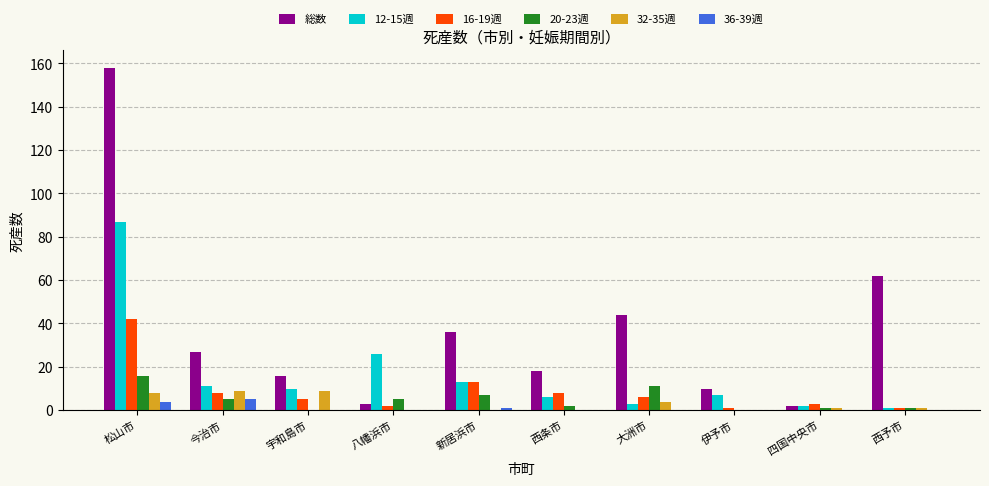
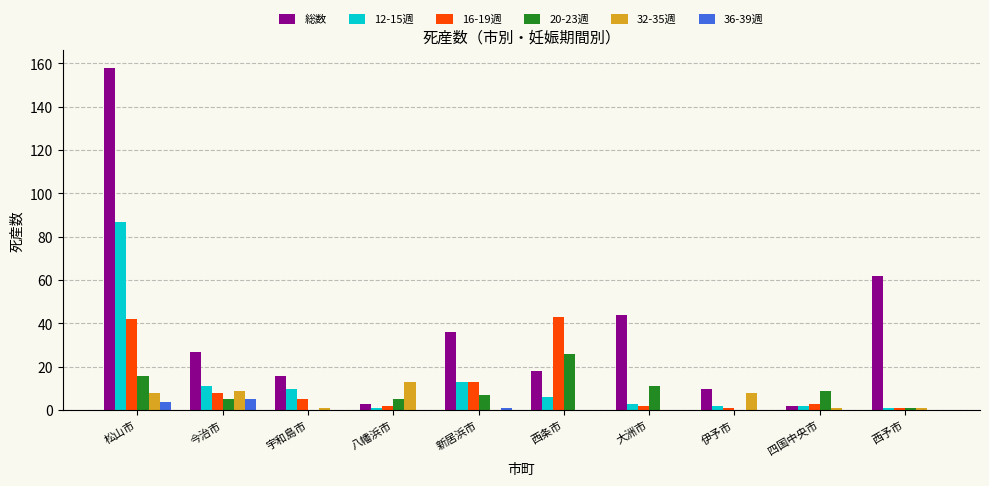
  {
    "総数": {
      "松山市": 158,
      "今治市": 27,
      "宇和島市": 16,
      "八幡浜市": 3,
      "新居浜市": 36,
      "西条市": 18,
      "大洲市": 44,
      "伊予市": 10,
      "四国中央市": 2,
      "西予市": 62
    },
    "12-15週": {
      "松山市": 87,
      "今治市": 11,
      "宇和島市": 10,
-     "八幡浜市": 26,
+     "八幡浜市": 1,
      "新居浜市": 13,
      "西条市": 6,
      "大洲市": 3,
-     "伊予市": 7,
+     "伊予市": 2,
      "四国中央市": 2
    },
    "16-19週": {
      "松山市": 42,
      "今治市": 8,
      "宇和島市": 5,
      "八幡浜市": 2,
      "新居浜市": 13,
-     "西条市": 8,
-     "大洲市": 6,
+     "西条市": 43,
+     "大洲市": 2,
      "四国中央市": 3
    },
    "20-23週": {
      "松山市": 16,
      "今治市": 5,
      "宇和島市": 0,
      "八幡浜市": 5,
      "新居浜市": 7,
-     "西条市": 2,
+     "西条市": 26,
      "大洲市": 11,
      "伊予市": 0,
-     "四国中央市": 1
+     "四国中央市": 9
    },
    "32-35週": {
      "松山市": 8,
      "今治市": 9,
-     "宇和島市": 9,
-     "八幡浜市": 0,
+     "宇和島市": 1,
+     "八幡浜市": 13,
      "新居浜市": 0,
      "西条市": 0,
-     "大洲市": 4,
-     "伊予市": 0
+     "大洲市": 0,
+     "伊予市": 8
    },
    "36-39週": {
      "松山市": 4,
      "今治市": 5,
      "宇和島市": 0,
      "八幡浜市": 0,
      "西条市": 0,
      "大洲市": 0,
      "伊予市": 0,
      "四国中央市": 0,
      "西予市": 0
    }
  }
